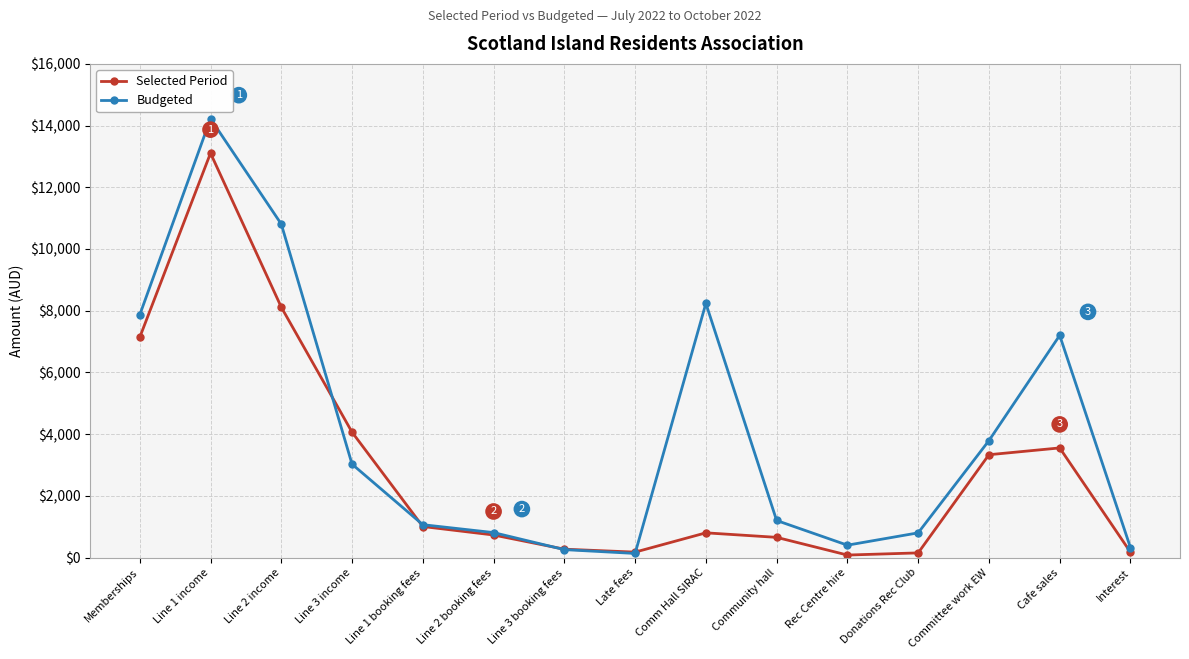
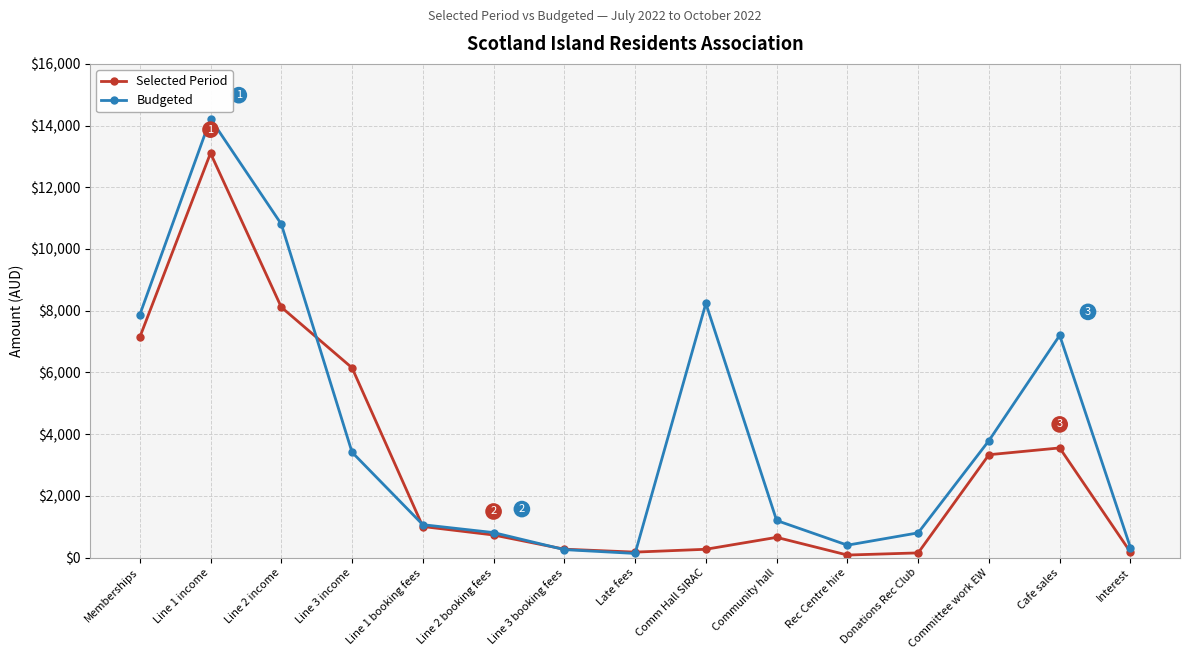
  {
    "Selected Period": {
      "Memberships": "$7,100",
      "Line 1 income": "$13,100",
      "Line 2 income": "$8,100",
-     "Line 3 income": "$4,100",
-     "Comm Hall SIRAC": "$800",
+     "Line 3 income": "$6,100",
+     "Comm Hall SIRAC": "$300",
      "Community hall": "$700",
      "Rec Centre hire": "$100",
      "Donations Rec Club": "$200",
      "Committee work EW": "$3,300",
      "Interest": "$200"
    },
    "Budgeted": {
      "Memberships": "$7,900",
      "Line 2 income": "$10,800",
-     "Line 3 income": "$3,000",
+     "Line 3 income": "$3,400",
      "Comm Hall SIRAC": "$8,200",
      "Community hall": "$1,200",
      "Rec Centre hire": "$400",
      "Donations Rec Club": "$800",
      "Committee work EW": "$3,800",
      "Cafe sales": "$7,200",
      "Interest": "$300"
    }
  }
